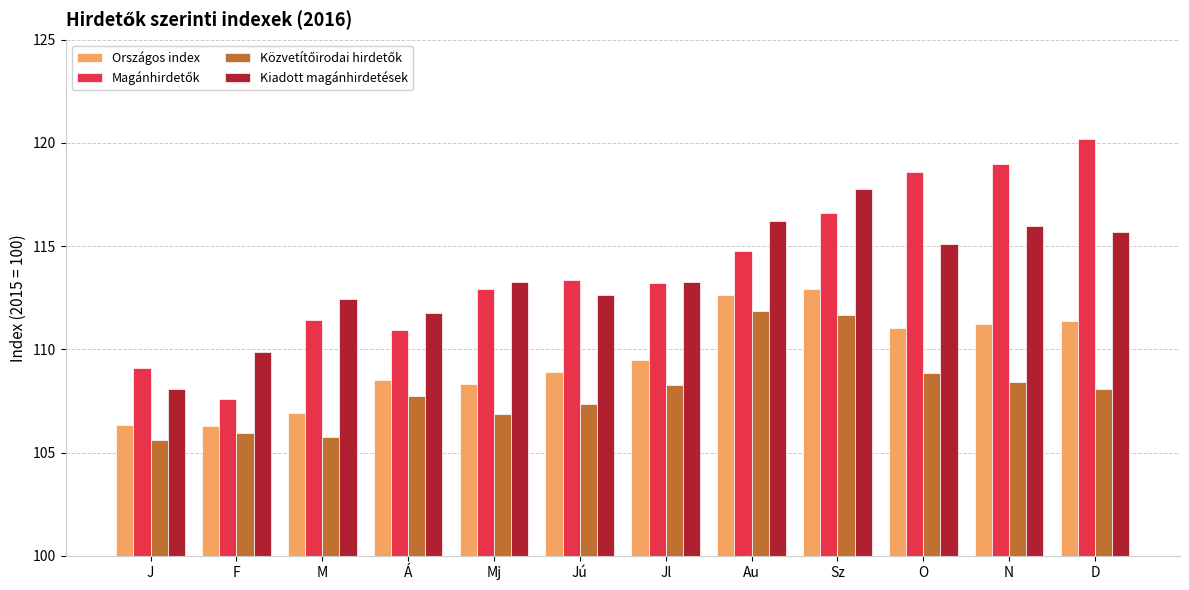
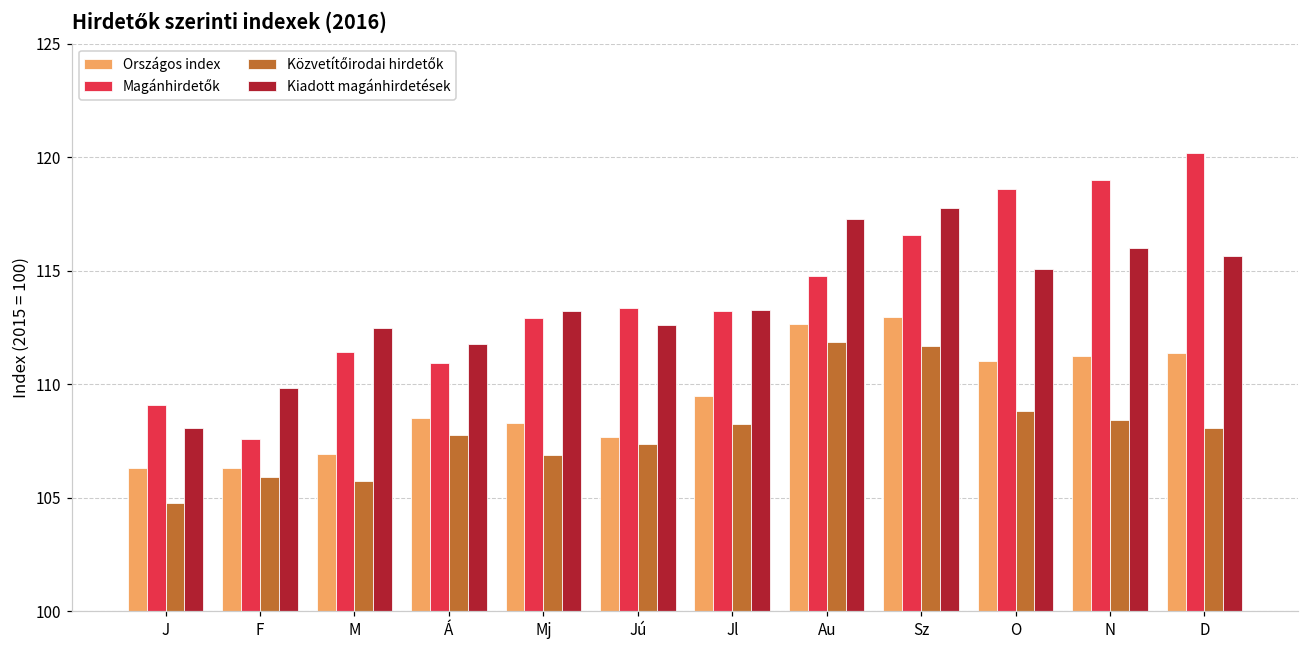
  {
    "Országos index": {
      "J": 106.3,
      "F": 106.3,
      "M": 106.9,
      "Á": 108.5,
      "Mj": 108.3,
-     "Jú": 108.9,
+     "Jú": 107.7,
      "Jl": 109.5,
      "Au": 112.6,
      "Sz": 113.0,
      "O": 111.0,
      "N": 111.3,
      "D": 111.4
    },
    "Magánhirdetők": {
      "J": 109.1,
      "F": 107.6,
      "M": 111.4,
      "Á": 111.0,
      "Mj": 112.9,
      "Jú": 113.4,
      "Jl": 113.2,
      "Au": 114.8,
      "Sz": 116.6,
      "O": 118.6,
      "N": 119.0,
      "D": 120.2
    },
    "Közvetítőirodai hirdetők": {
-     "J": 105.6,
+     "J": 104.8,
      "F": 105.9,
      "M": 105.8,
      "Á": 107.8,
      "Mj": 106.9,
      "Jú": 107.4,
      "Jl": 108.3,
      "Au": 111.9,
      "Sz": 111.7,
      "O": 108.8,
      "N": 108.4,
      "D": 108.1
    },
    "Kiadott magánhirdetések": {
      "J": 108.1,
      "F": 109.9,
      "M": 112.5,
      "Á": 111.8,
      "Mj": 113.3,
      "Jú": 112.6,
      "Jl": 113.3,
-     "Au": 116.2,
+     "Au": 117.3,
      "Sz": 117.8,
      "O": 115.1,
      "N": 116.0,
      "D": 115.7
    }
  }
